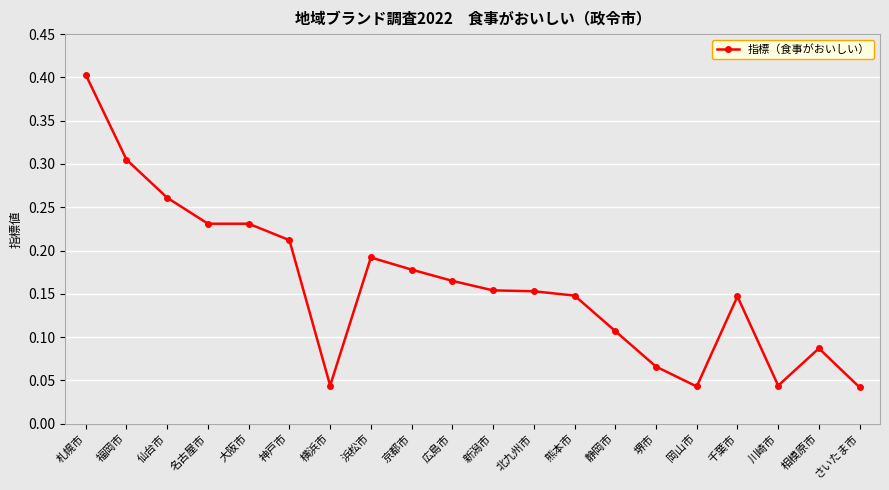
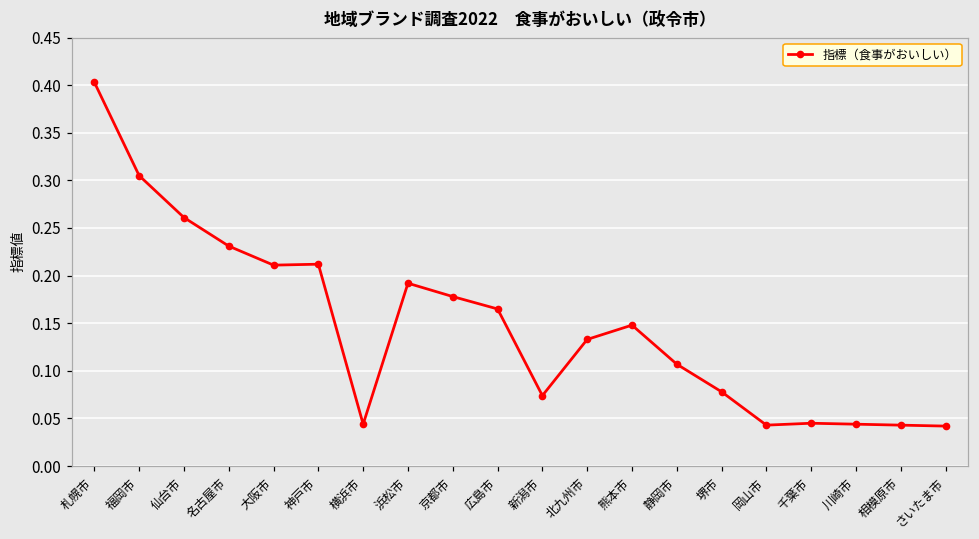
  {
    "札幌市": 0.40,
    "福岡市": 0.31,
    "仙台市": 0.26,
    "名古屋市": 0.23,
-   "大阪市": 0.23,
+   "大阪市": 0.21,
    "神戸市": 0.21,
    "横浜市": 0.04,
    "浜松市": 0.19,
    "京都市": 0.18,
    "広島市": 0.17,
-   "新潟市": 0.15,
-   "北九州市": 0.15,
+   "新潟市": 0.07,
+   "北九州市": 0.13,
    "熊本市": 0.15,
    "静岡市": 0.11,
-   "堺市": 0.07,
+   "堺市": 0.08,
    "岡山市": 0.04,
-   "千葉市": 0.15,
+   "千葉市": 0.05,
    "川崎市": 0.04,
-   "相模原市": 0.09,
+   "相模原市": 0.04,
    "さいたま市": 0.04
  }
